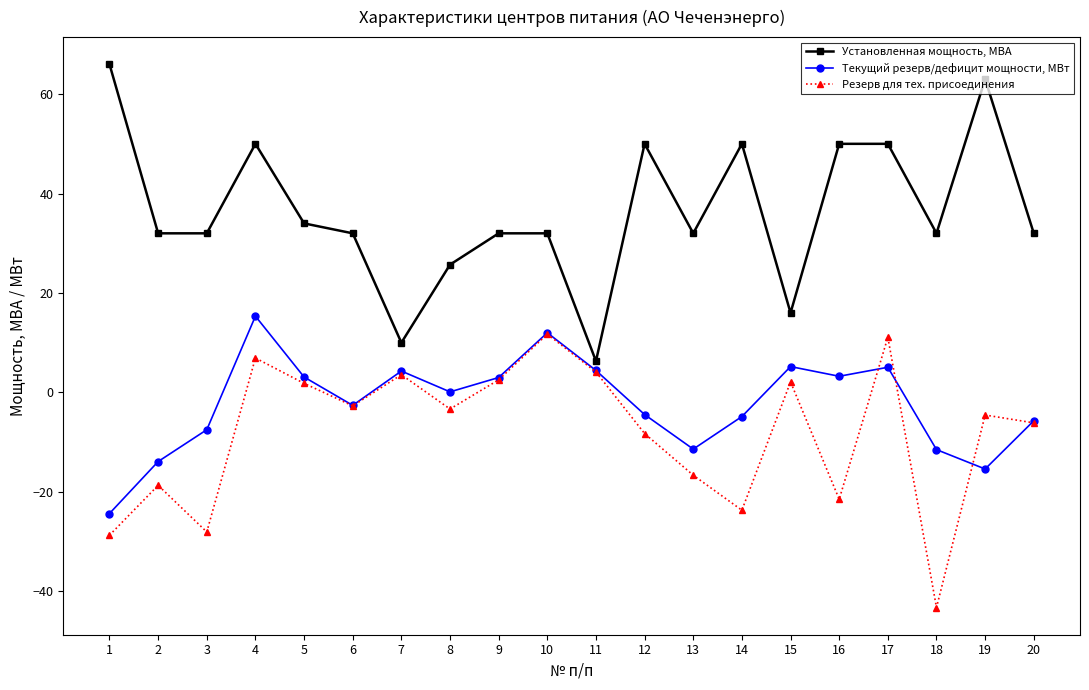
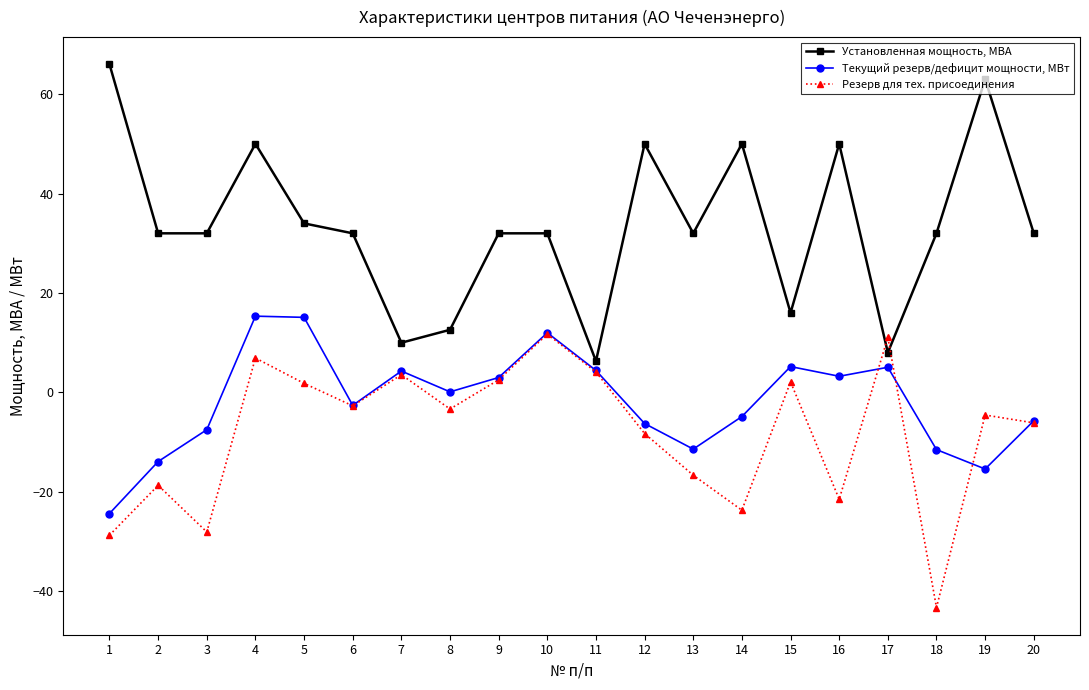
  {
    "Установленная мощность, МВА": {
      "1": 66,
      "2": 32,
      "3": 32,
      "4": 50,
      "5": 34,
      "6": 32,
      "7": 10,
-     "8": 26,
+     "8": 13,
      "9": 32,
      "10": 32,
      "11": 6,
      "12": 50,
      "13": 32,
      "14": 50,
      "15": 16,
      "16": 50,
-     "17": 50,
+     "17": 8,
      "18": 32,
      "20": 32
    },
    "Текущий резерв/дефицит мощности, МВт": {
      "1": -24,
      "2": -14,
      "3": -8,
      "4": 15,
-     "5": 3,
+     "5": 15,
      "7": 4,
      "8": 0,
-     "12": -4,
+     "12": -6,
      "13": -11,
      "14": -5,
      "15": 5,
      "16": 3,
      "17": 5,
      "18": -12,
      "19": -15
    },
    "Резерв для тех. присоединения": {
      "1": -29,
      "2": -19,
      "3": -28,
      "4": 7,
      "5": 2,
      "7": 4,
      "8": -3,
      "12": -8,
      "13": -17,
      "14": -24,
      "15": 2,
      "16": -21,
      "17": 11,
      "18": -43,
      "19": -5
    }
  }
